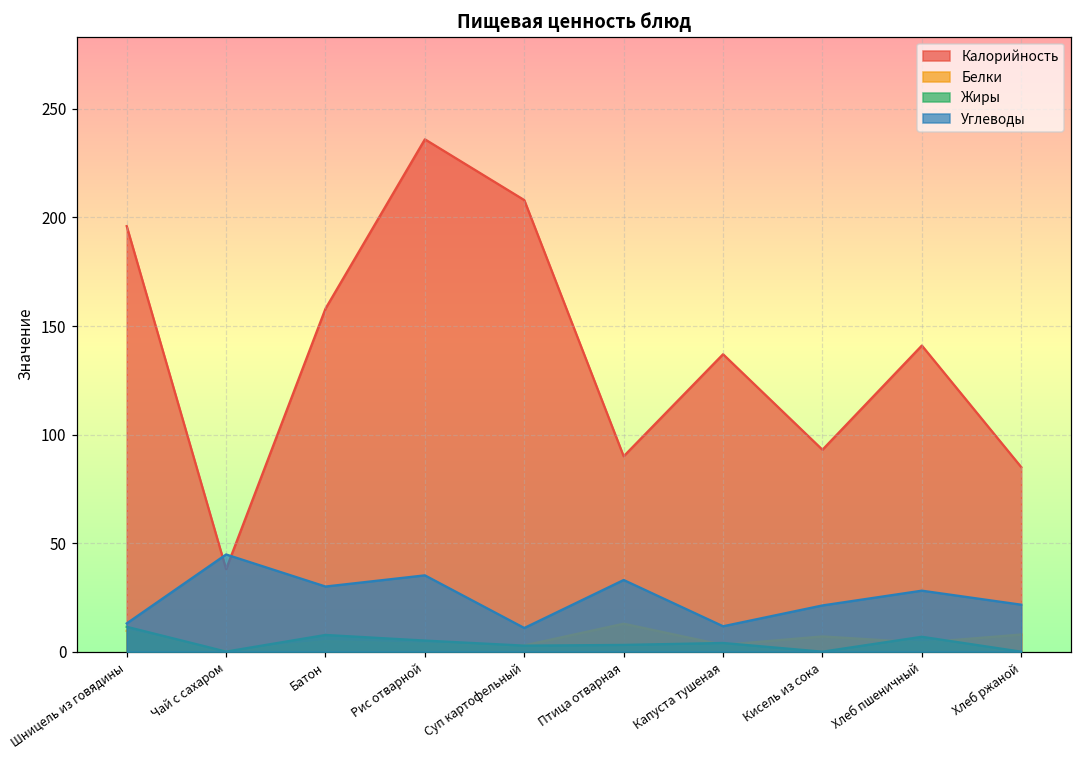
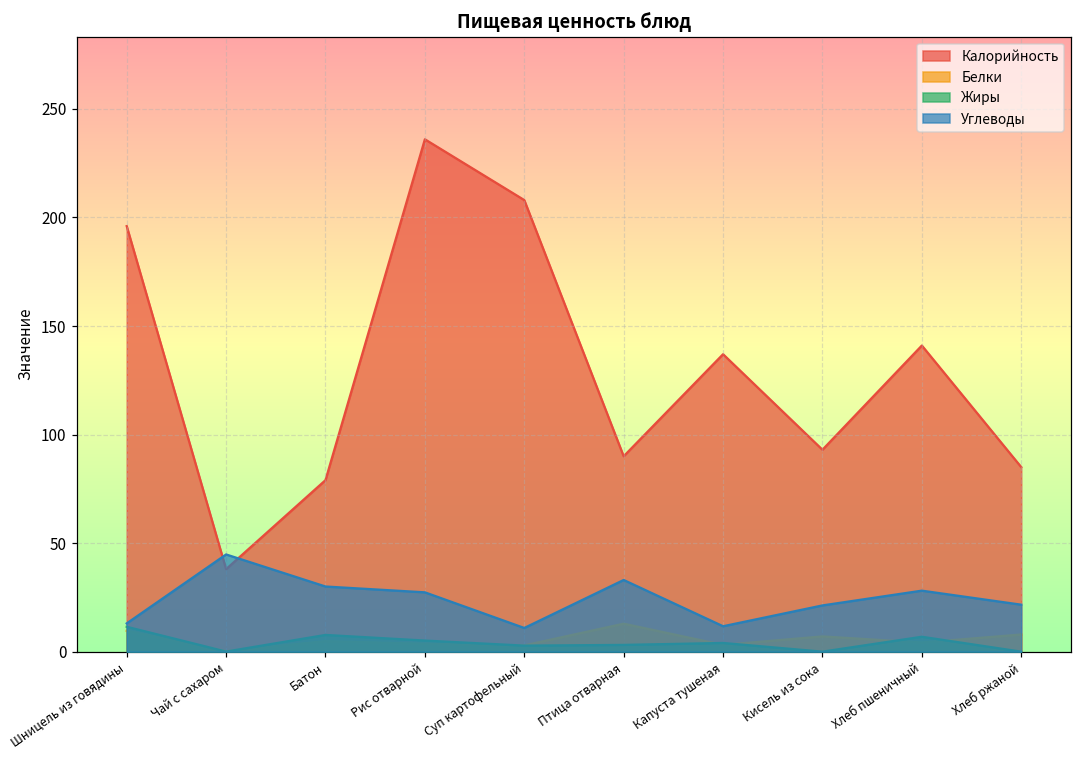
  {
    "Калорийность": {
      "Шницель из говядины": 196,
      "Чай с сахаром": 38,
-     "Батон": 158,
+     "Батон": 79,
      "Рис отварной": 236,
      "Суп картофельный": 208,
      "Птица отварная": 90,
      "Капуста тушеная": 137,
      "Кисель из сока": 93,
      "Хлеб пшеничный": 141,
      "Хлеб ржаной": 85
    },
    "Белки": {
      "Шницель из говядины": 10,
      "Батон": 5,
      "Рис отварной": 4,
      "Птица отварная": 13,
      "Кисель из сока": 7,
      "Хлеб пшеничный": 4,
      "Хлеб ржаной": 8
    },
    "Жиры": {
      "Шницель из говядины": 11,
      "Батон": 8,
      "Рис отварной": 5,
      "Птица отварная": 3,
      "Кисель из сока": 0,
      "Хлеб пшеничный": 7,
      "Хлеб ржаной": 0
    },
    "Углеводы": {
      "Шницель из говядины": 13,
      "Чай с сахаром": 45,
      "Батон": 30,
-     "Рис отварной": 35,
+     "Рис отварной": 27,
      "Суп картофельный": 11,
      "Птица отварная": 33,
      "Капуста тушеная": 12,
      "Кисель из сока": 21,
      "Хлеб пшеничный": 28,
      "Хлеб ржаной": 22
    }
  }
